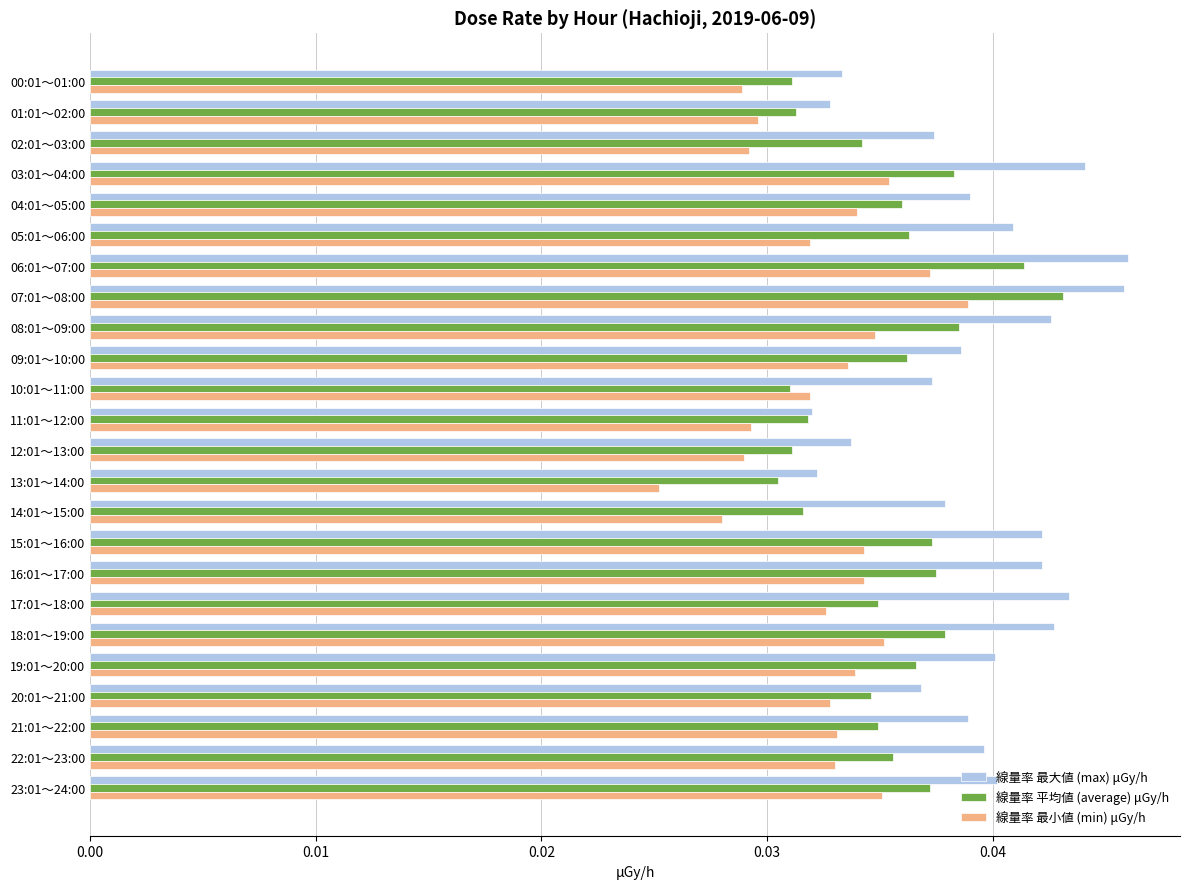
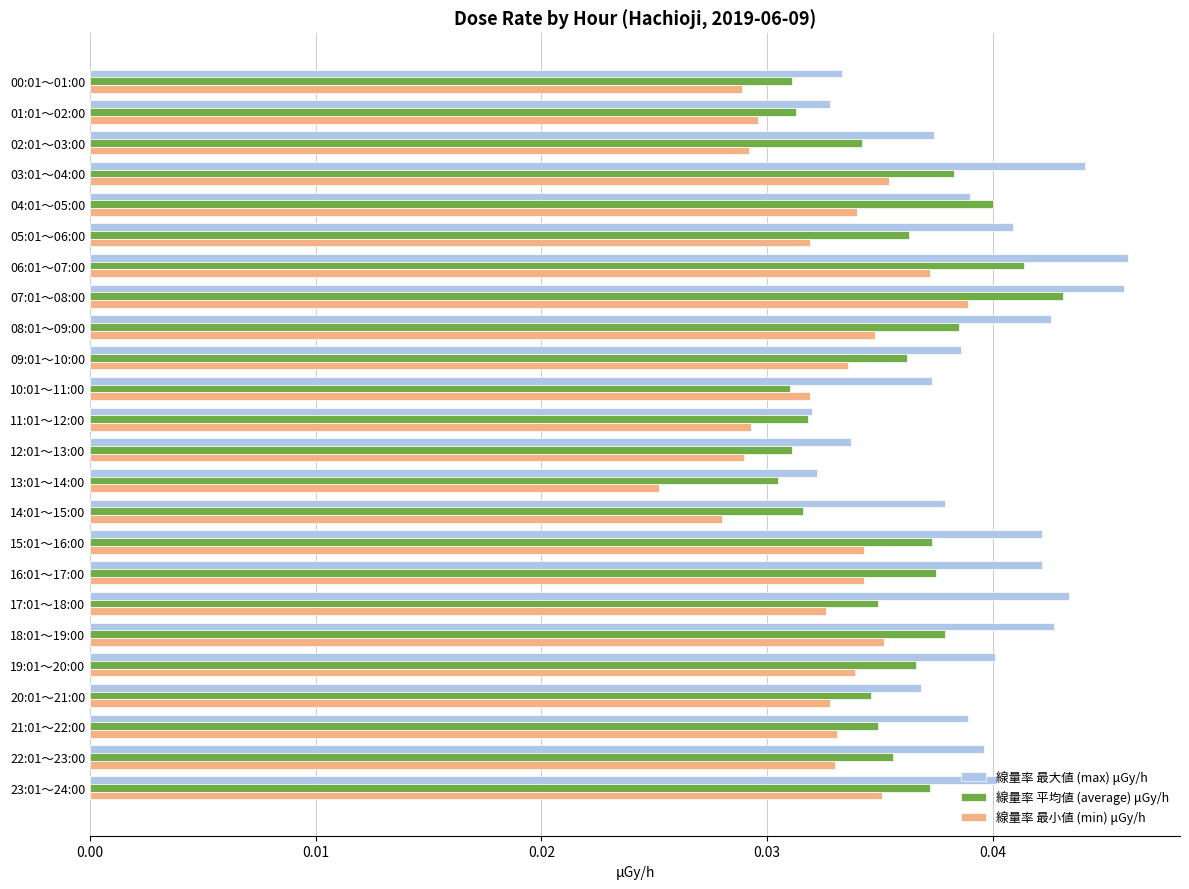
  {
    "線量率 最大値 (max) μGy/h": {
      "00:01～01:00": 0.0333,
      "01:01～02:00": 0.0328,
      "02:01～03:00": 0.0374,
      "03:01～04:00": 0.044,
      "04:01～05:00": 0.039,
      "05:01～06:00": 0.041,
      "06:01～07:00": 0.046,
      "07:01～08:00": 0.0458,
      "08:01～09:00": 0.0426,
      "09:01～10:00": 0.0386,
      "10:01～11:00": 0.0373,
      "11:01～12:00": 0.032,
      "12:01～13:00": 0.0337,
      "13:01～14:00": 0.0322,
      "14:01～15:00": 0.038,
      "15:01～16:00": 0.0422,
      "16:01～17:00": 0.0422,
      "17:01～18:00": 0.0434,
      "18:01～19:00": 0.0427,
      "19:01～20:00": 0.040,
      "20:01～21:00": 0.0368,
      "21:01～22:00": 0.039,
      "22:01～23:00": 0.0396,
      "23:01～24:00": 0.0402
    },
    "線量率 平均値 (average) μGy/h": {
      "00:01～01:00": 0.031,
      "01:01～02:00": 0.0313,
      "02:01～03:00": 0.0342,
      "03:01～04:00": 0.0383,
-     "04:01～05:00": 0.036,
+     "04:01～05:00": 0.040,
      "05:01～06:00": 0.0363,
      "06:01～07:00": 0.0414,
      "07:01～08:00": 0.043,
      "08:01～09:00": 0.0385,
      "09:01～10:00": 0.0362,
      "10:01～11:00": 0.031,
      "11:01～12:00": 0.0318,
      "12:01～13:00": 0.031,
      "13:01～14:00": 0.0305,
      "14:01～15:00": 0.0316,
      "15:01～16:00": 0.0373,
      "16:01～17:00": 0.0375,
      "17:01～18:00": 0.035,
      "18:01～19:00": 0.038,
      "19:01～20:00": 0.0366,
      "20:01～21:00": 0.0346,
      "21:01～22:00": 0.035,
      "22:01～23:00": 0.0356,
      "23:01～24:00": 0.0372
    },
    "線量率 最小値 (min) μGy/h": {
      "00:01～01:00": 0.029,
      "01:01～02:00": 0.0296,
      "02:01～03:00": 0.0292,
      "03:01～04:00": 0.0354,
      "04:01～05:00": 0.034,
      "05:01～06:00": 0.032,
      "06:01～07:00": 0.0372,
      "07:01～08:00": 0.039,
      "08:01～09:00": 0.0348,
      "09:01～10:00": 0.0336,
      "10:01～11:00": 0.032,
      "11:01～12:00": 0.0293,
      "12:01～13:00": 0.029,
      "13:01～14:00": 0.0252,
      "14:01～15:00": 0.028,
      "15:01～16:00": 0.0343,
      "16:01～17:00": 0.0343,
      "17:01～18:00": 0.0326,
      "18:01～19:00": 0.0352,
      "19:01～20:00": 0.034,
      "20:01～21:00": 0.0328,
      "21:01～22:00": 0.033,
      "22:01～23:00": 0.033,
      "23:01～24:00": 0.035
    }
  }
